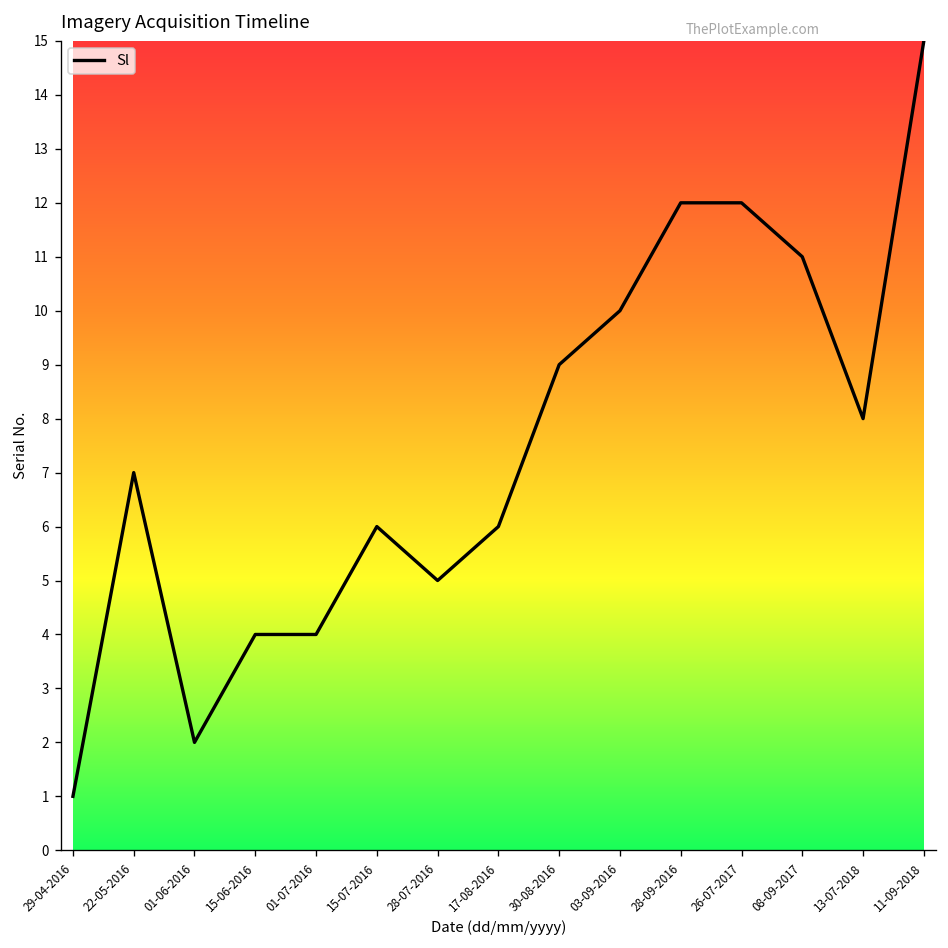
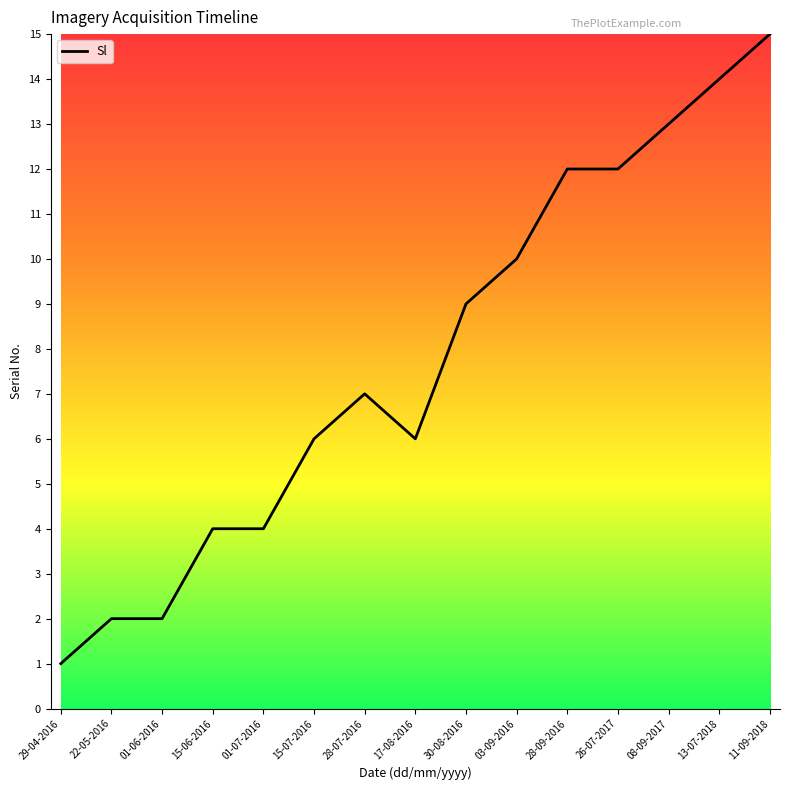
  {
    "29-04-2016": 1,
-   "22-05-2016": 7,
+   "22-05-2016": 2,
    "01-06-2016": 2,
    "15-06-2016": 4,
    "01-07-2016": 4,
    "15-07-2016": 6,
-   "28-07-2016": 5,
+   "28-07-2016": 7,
    "17-08-2016": 6,
    "30-08-2016": 9,
    "03-09-2016": 10,
    "28-09-2016": 12,
    "26-07-2017": 12,
-   "08-09-2017": 11,
-   "13-07-2018": 8,
+   "08-09-2017": 13,
+   "13-07-2018": 14,
    "11-09-2018": 15
  }
